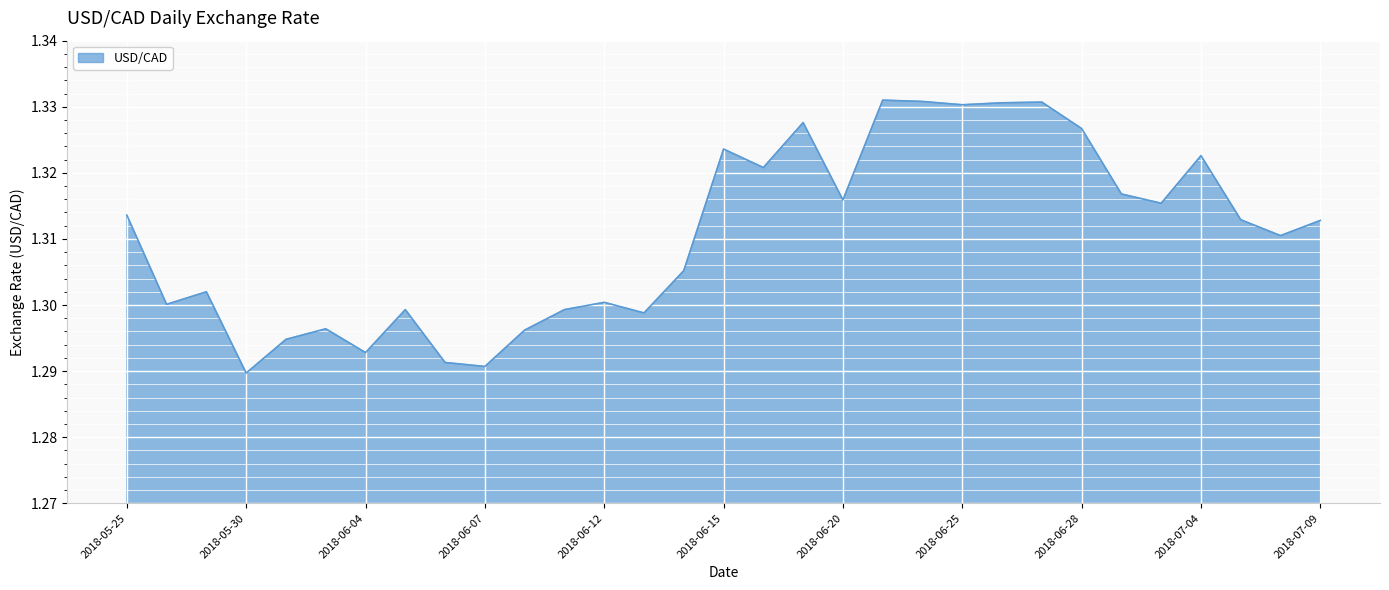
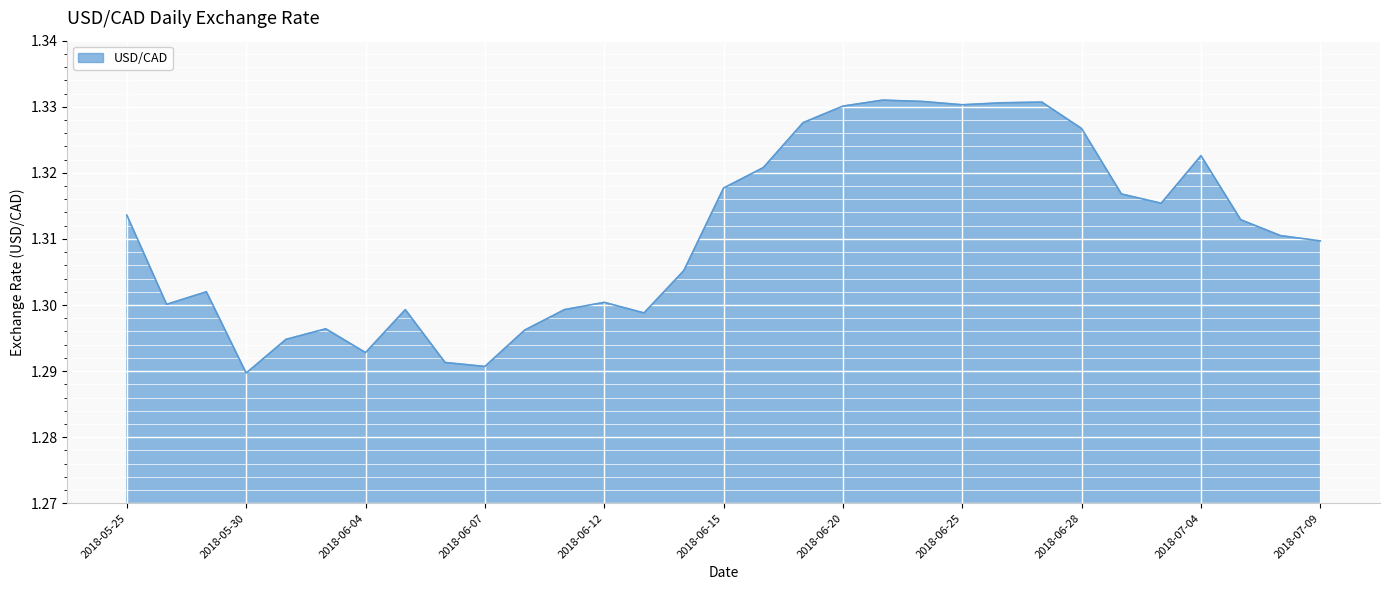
  {
    "2018-05-25": 1.314,
    "2018-05-30": 1.290,
    "2018-06-04": 1.293,
    "2018-06-07": 1.291,
    "2018-06-12": 1.300,
-   "2018-06-15": 1.324,
-   "2018-06-20": 1.316,
+   "2018-06-15": 1.318,
+   "2018-06-20": 1.330,
    "2018-06-25": 1.330,
    "2018-06-28": 1.327,
    "2018-07-04": 1.323,
-   "2018-07-09": 1.313
+   "2018-07-09": 1.310
  }
